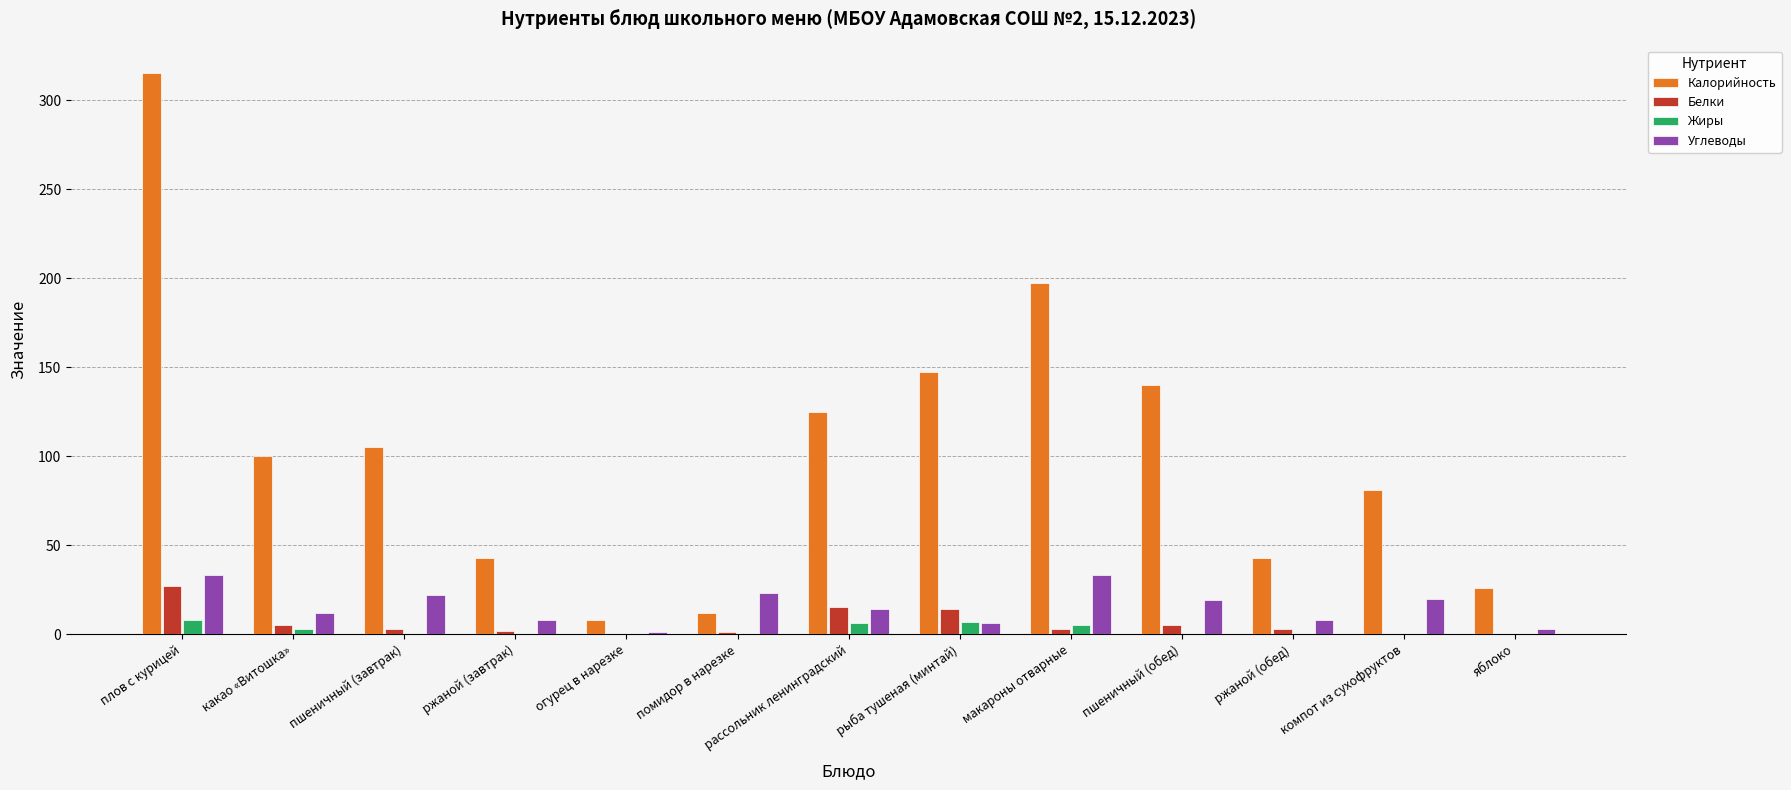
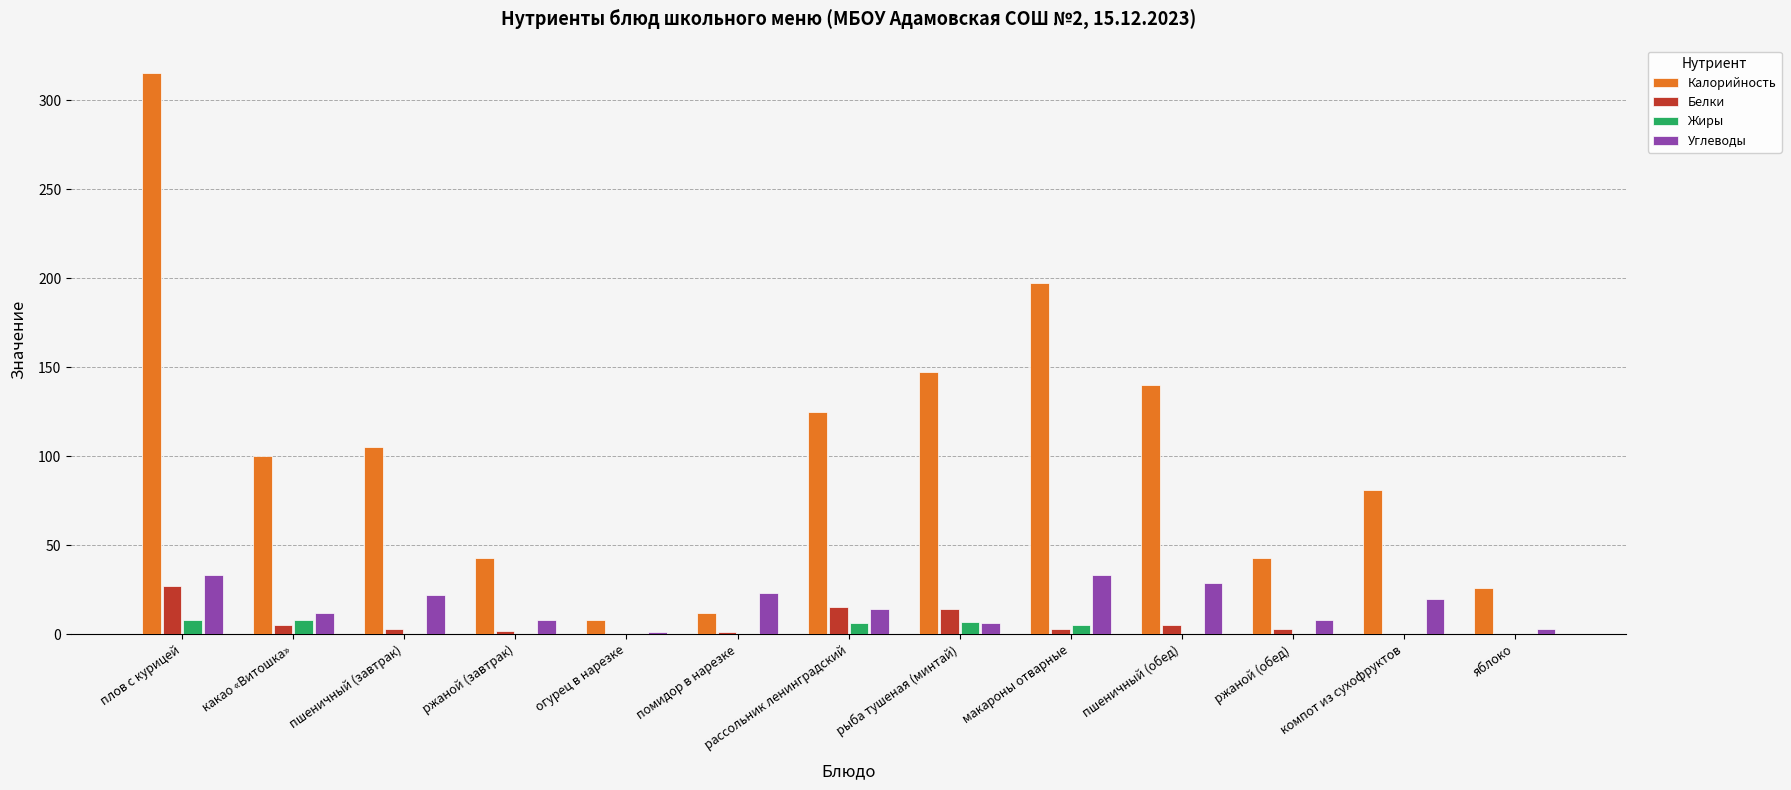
  {
    "Калорийность": {
      "плов с курицей": 315,
      "какао «Витошка»": 100,
      "пшеничный (завтрак)": 105,
      "ржаной (завтрак)": 43,
      "огурец в нарезке": 8,
      "помидор в нарезке": 12,
      "рассольник ленинградский": 125,
      "рыба тушеная (минтай)": 147,
      "макароны отварные": 197,
      "пшеничный (обед)": 140,
      "ржаной (обед)": 43,
      "компот из сухофруктов": 81,
      "яблоко": 26
    },
    "Белки": {
      "плов с курицей": 27,
      "какао «Витошка»": 5,
      "пшеничный (завтрак)": 3,
      "ржаной (завтрак)": 2,
      "огурец в нарезке": 0,
      "рассольник ленинградский": 15,
      "рыба тушеная (минтай)": 14,
      "макароны отварные": 3,
      "пшеничный (обед)": 5,
      "ржаной (обед)": 3,
      "компот из сухофруктов": 0,
      "яблоко": 0
    },
    "Жиры": {
      "плов с курицей": 8,
-     "какао «Витошка»": 3,
+     "какао «Витошка»": 8,
      "пшеничный (завтрак)": 0,
      "ржаной (завтрак)": 0,
      "огурец в нарезке": 0,
      "помидор в нарезке": 0,
      "рассольник ленинградский": 6,
      "рыба тушеная (минтай)": 7,
      "макароны отварные": 5,
      "пшеничный (обед)": 0,
      "ржаной (обед)": 0,
      "компот из сухофруктов": 0,
      "яблоко": 0
    },
    "Углеводы": {
      "плов с курицей": 33,
      "какао «Витошка»": 12,
      "пшеничный (завтрак)": 22,
      "ржаной (завтрак)": 8,
      "помидор в нарезке": 23,
      "рассольник ленинградский": 14,
      "рыба тушеная (минтай)": 6,
      "макароны отварные": 33,
-     "пшеничный (обед)": 19,
+     "пшеничный (обед)": 29,
      "ржаной (обед)": 8,
      "компот из сухофруктов": 20,
      "яблоко": 3
    }
  }
